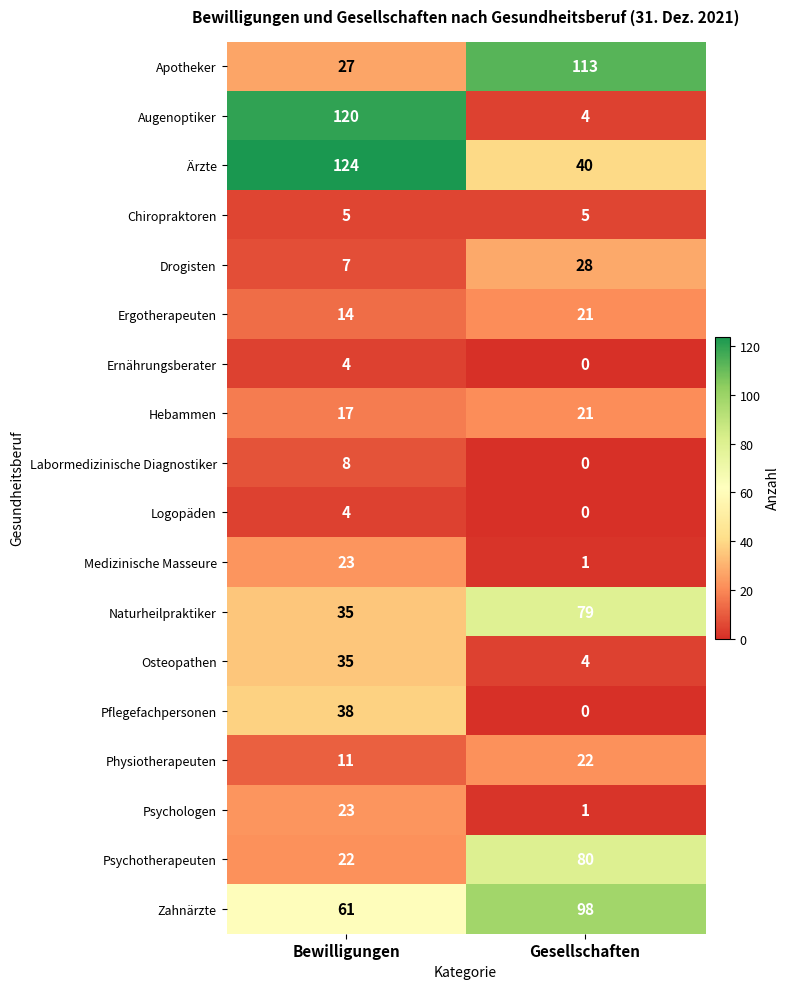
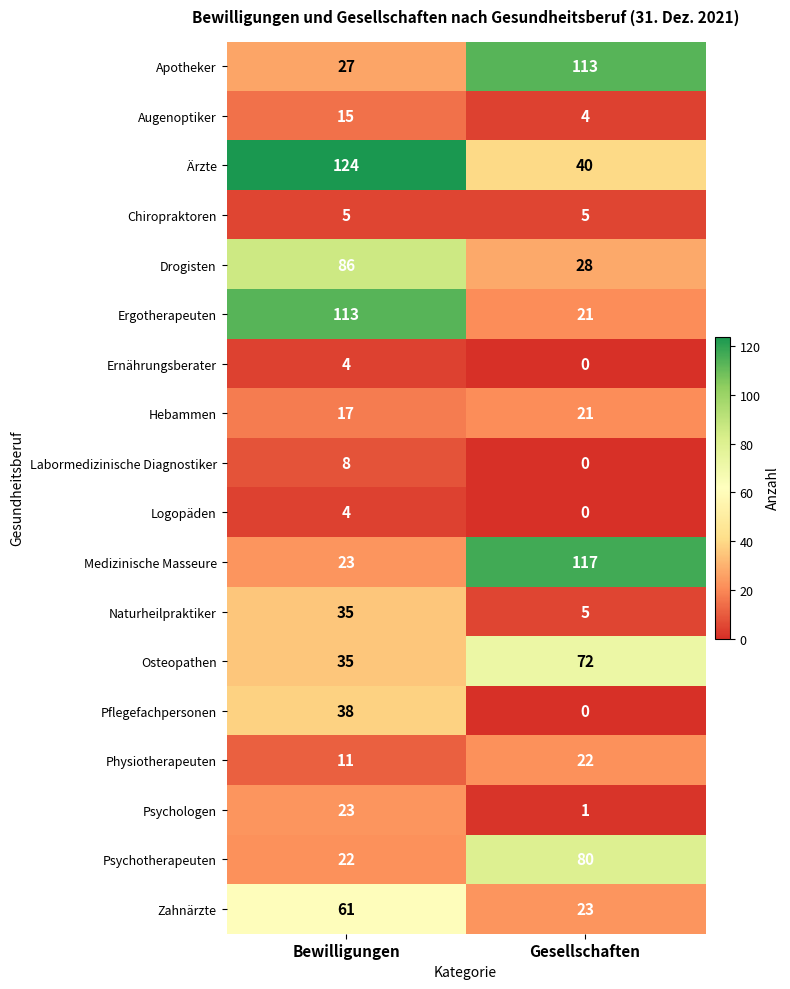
  {
    "Apotheker": {
      "Bewilligungen": 27,
      "Gesellschaften": 113
    },
    "Augenoptiker": {
-     "Bewilligungen": 120,
+     "Bewilligungen": 15,
      "Gesellschaften": 4
    },
    "Ärzte": {
      "Bewilligungen": 124,
      "Gesellschaften": 40
    },
    "Chiropraktoren": {
      "Bewilligungen": 5,
      "Gesellschaften": 5
    },
    "Drogisten": {
-     "Bewilligungen": 7,
+     "Bewilligungen": 86,
      "Gesellschaften": 28
    },
    "Ergotherapeuten": {
-     "Bewilligungen": 14,
+     "Bewilligungen": 113,
      "Gesellschaften": 21
    },
    "Ernährungsberater": {
      "Bewilligungen": 4,
      "Gesellschaften": 0
    },
    "Hebammen": {
      "Bewilligungen": 17,
      "Gesellschaften": 21
    },
    "Labormedizinische Diagnostiker": {
      "Bewilligungen": 8,
      "Gesellschaften": 0
    },
    "Logopäden": {
      "Bewilligungen": 4,
      "Gesellschaften": 0
    },
    "Medizinische Masseure": {
      "Bewilligungen": 23,
-     "Gesellschaften": 1
+     "Gesellschaften": 117
    },
    "Naturheilpraktiker": {
      "Bewilligungen": 35,
-     "Gesellschaften": 79
+     "Gesellschaften": 5
    },
    "Osteopathen": {
      "Bewilligungen": 35,
-     "Gesellschaften": 4
+     "Gesellschaften": 72
    },
    "Pflegefachpersonen": {
      "Bewilligungen": 38,
      "Gesellschaften": 0
    },
    "Physiotherapeuten": {
      "Bewilligungen": 11,
      "Gesellschaften": 22
    },
    "Psychologen": {
      "Bewilligungen": 23,
      "Gesellschaften": 1
    },
    "Psychotherapeuten": {
      "Bewilligungen": 22,
      "Gesellschaften": 80
    },
    "Zahnärzte": {
      "Bewilligungen": 61,
-     "Gesellschaften": 98
+     "Gesellschaften": 23
    }
  }
